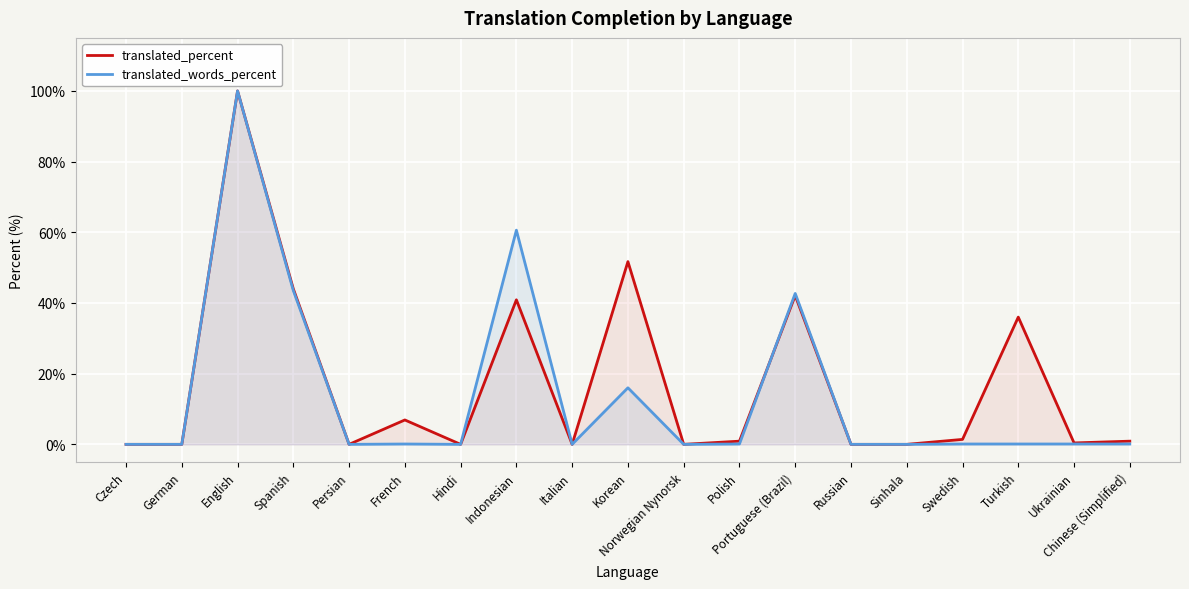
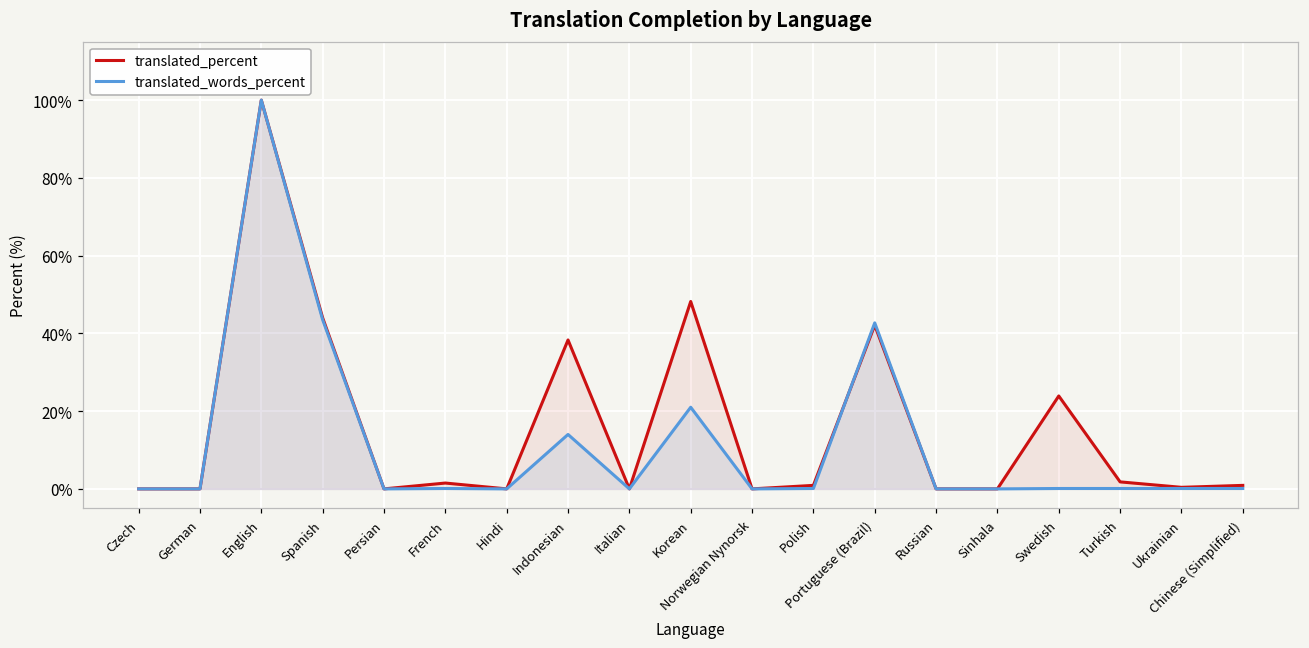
  {
    "translated_percent": {
-     "French": "7%",
-     "Indonesian": "41%",
-     "Korean": "52%",
+     "French": "2%",
+     "Indonesian": "38%",
+     "Korean": "48%",
      "Polish": "1%",
-     "Swedish": "1%",
-     "Turkish": "36%",
+     "Swedish": "24%",
+     "Turkish": "2%",
      "Chinese (Simplified)": "1%"
    },
    "translated_words_percent": {
      "French": "0%",
-     "Indonesian": "61%",
-     "Korean": "16%",
+     "Indonesian": "14%",
+     "Korean": "21%",
      "Polish": "0%",
      "Swedish": "0%",
      "Turkish": "0%",
      "Chinese (Simplified)": "0%"
    }
  }
